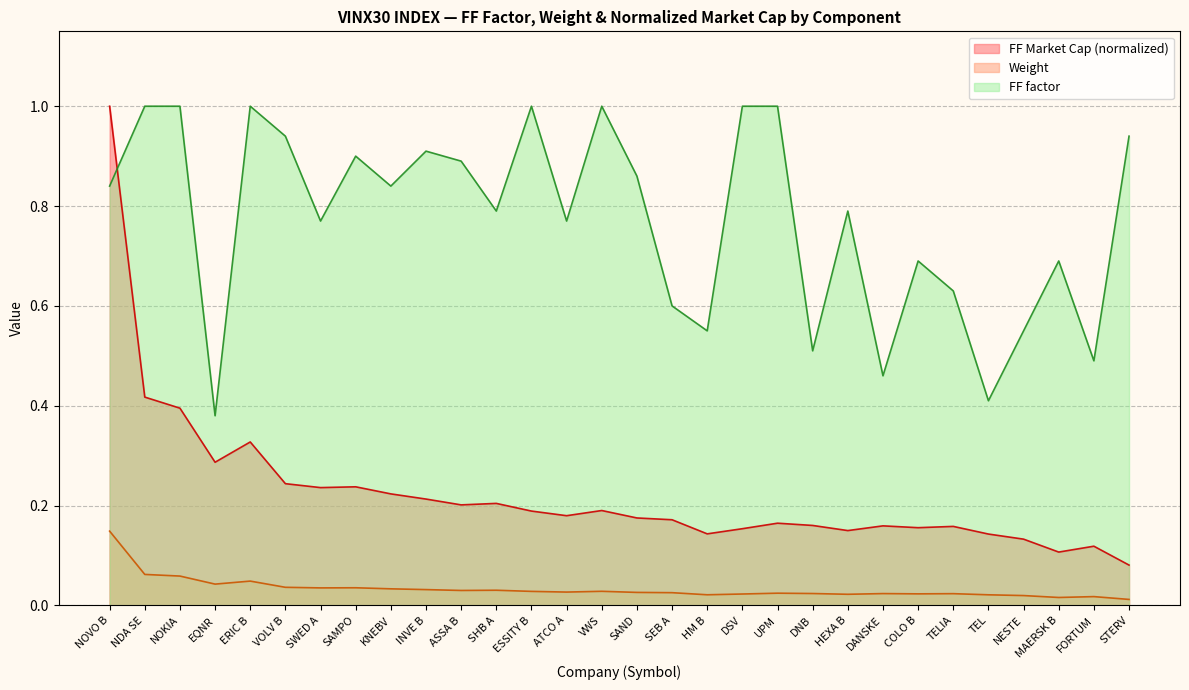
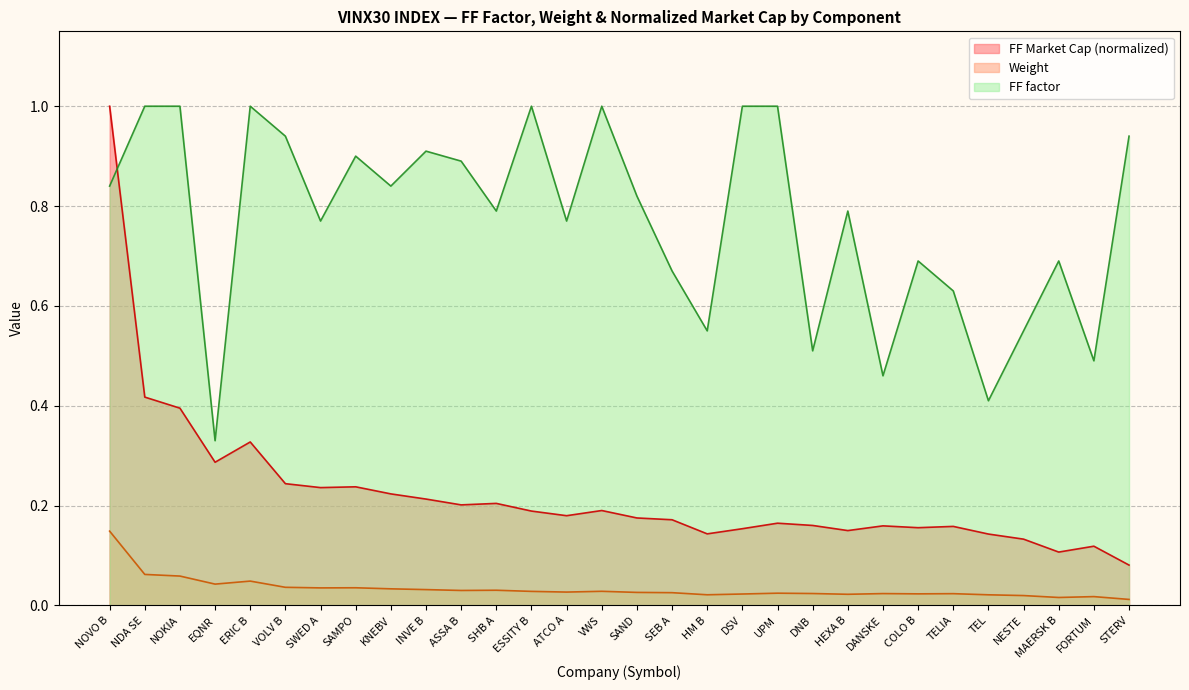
  {
    "FF factor": {
      "NOVO B": 0.84,
      "NDA SE": 1.00,
      "NOKIA": 1.00,
-     "EQNR": 0.38,
+     "EQNR": 0.33,
      "ERIC B": 1.00,
      "VOLV B": 0.94,
      "SWED A": 0.77,
      "SAMPO": 0.90,
      "KNEBV": 0.84,
      "INVE B": 0.91,
      "ASSA B": 0.89,
      "SHB A": 0.79,
      "ESSITY B": 1.00,
      "ATCO A": 0.77,
      "VWS": 1.00,
-     "SAND": 0.86,
-     "SEB A": 0.60,
+     "SAND": 0.82,
+     "SEB A": 0.67,
      "HM B": 0.55,
      "DSV": 1.00,
      "UPM": 1.00,
      "DNB": 0.51,
      "HEXA B": 0.79,
      "DANSKE": 0.46,
      "COLO B": 0.69,
      "TELIA": 0.63,
      "TEL": 0.41,
      "NESTE": 0.55,
      "MAERSK B": 0.69,
      "FORTUM": 0.49,
      "STERV": 0.94
    }
  }
